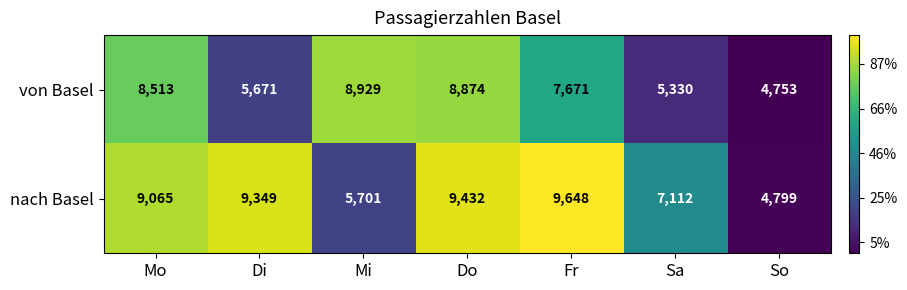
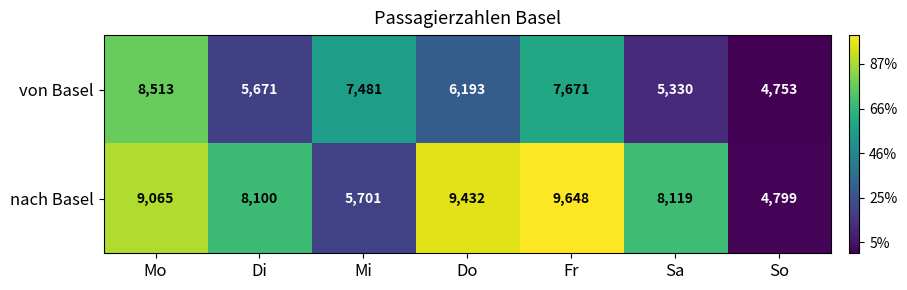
  {
    "von Basel": {
      "Mo": "8,513",
      "Di": "5,671",
-     "Mi": "8,929",
-     "Do": "8,874",
+     "Mi": "7,481",
+     "Do": "6,193",
      "Fr": "7,671",
      "Sa": "5,330",
      "So": "4,753"
    },
    "nach Basel": {
      "Mo": "9,065",
-     "Di": "9,349",
+     "Di": "8,100",
      "Mi": "5,701",
      "Do": "9,432",
      "Fr": "9,648",
-     "Sa": "7,112",
+     "Sa": "8,119",
      "So": "4,799"
    }
  }
